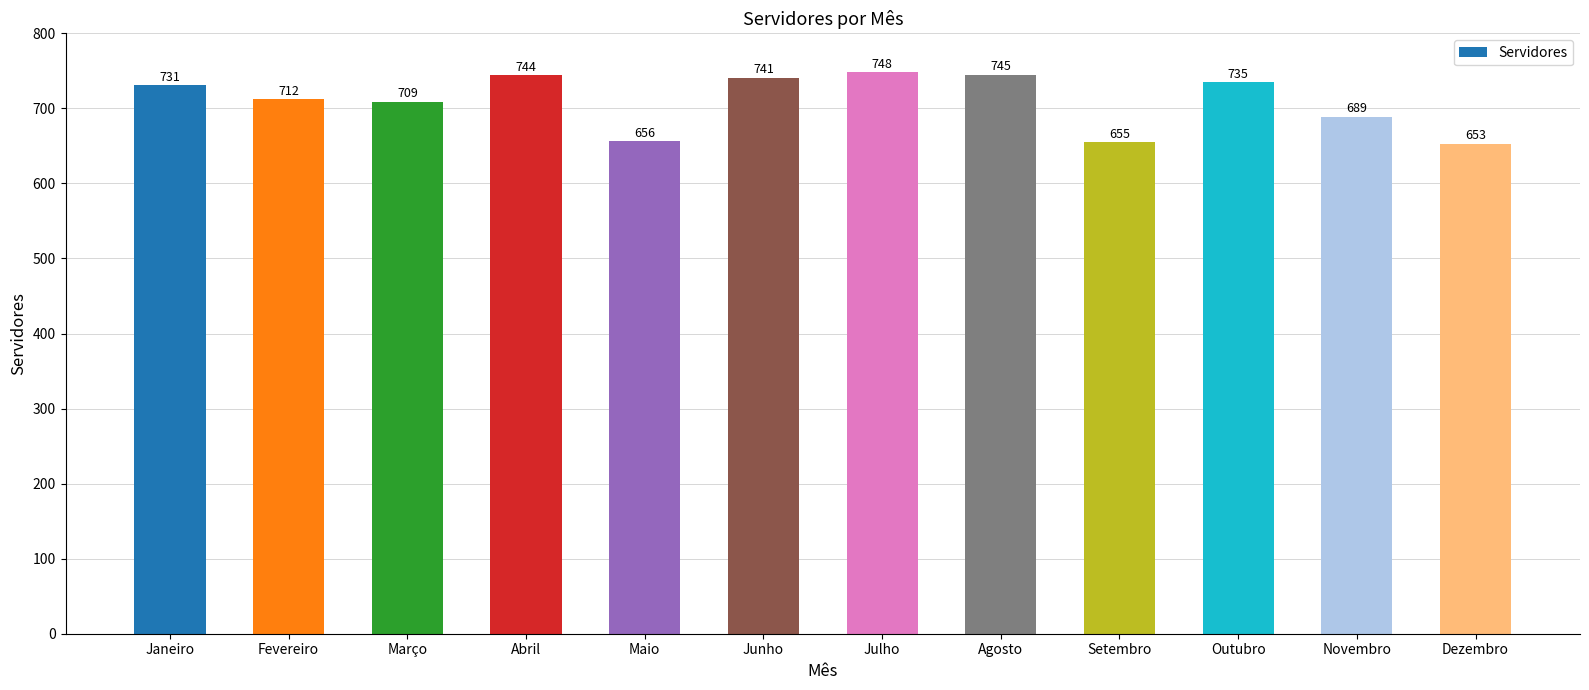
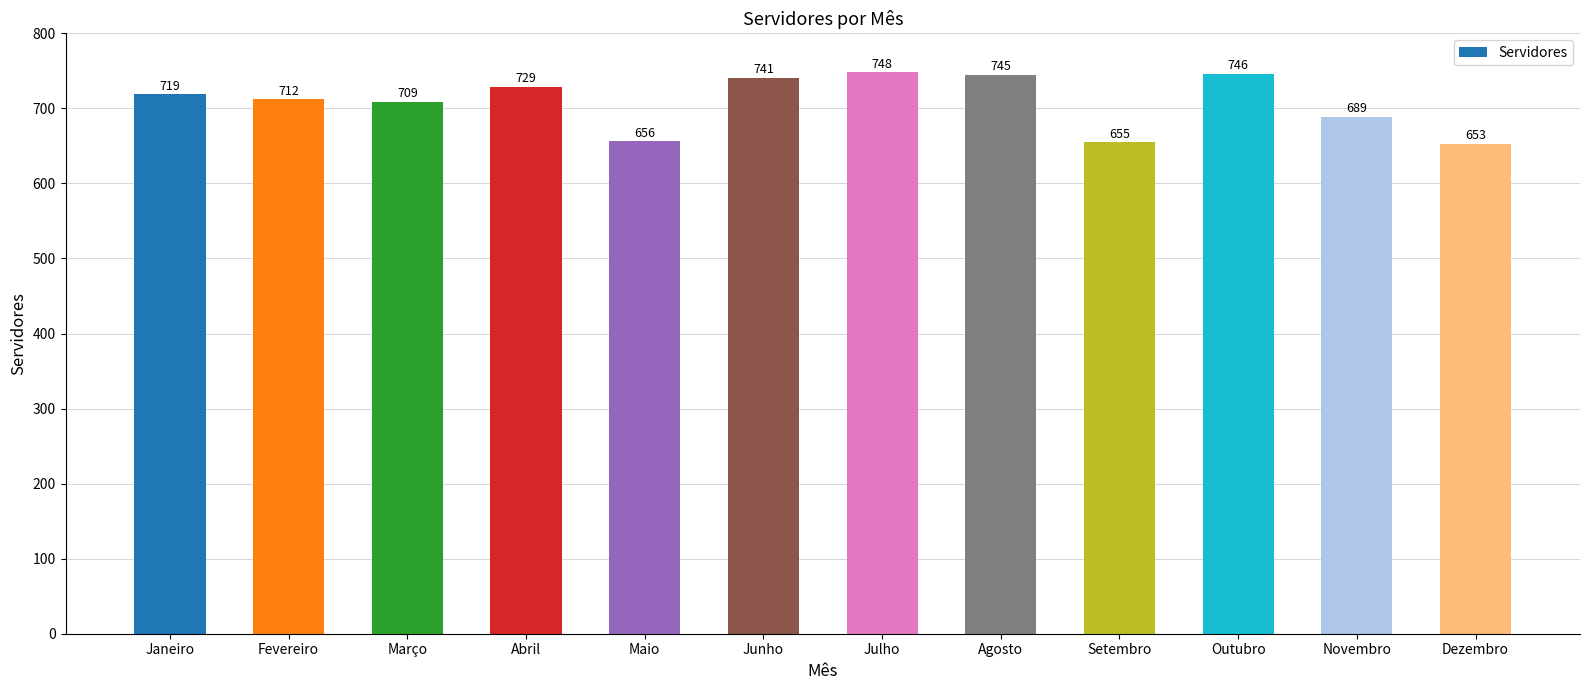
  {
-   "Janeiro": 731,
+   "Janeiro": 719,
    "Fevereiro": 712,
    "Março": 709,
-   "Abril": 744,
+   "Abril": 729,
    "Maio": 656,
    "Junho": 741,
    "Julho": 748,
    "Agosto": 745,
    "Setembro": 655,
-   "Outubro": 735,
+   "Outubro": 746,
    "Novembro": 689,
    "Dezembro": 653
  }
